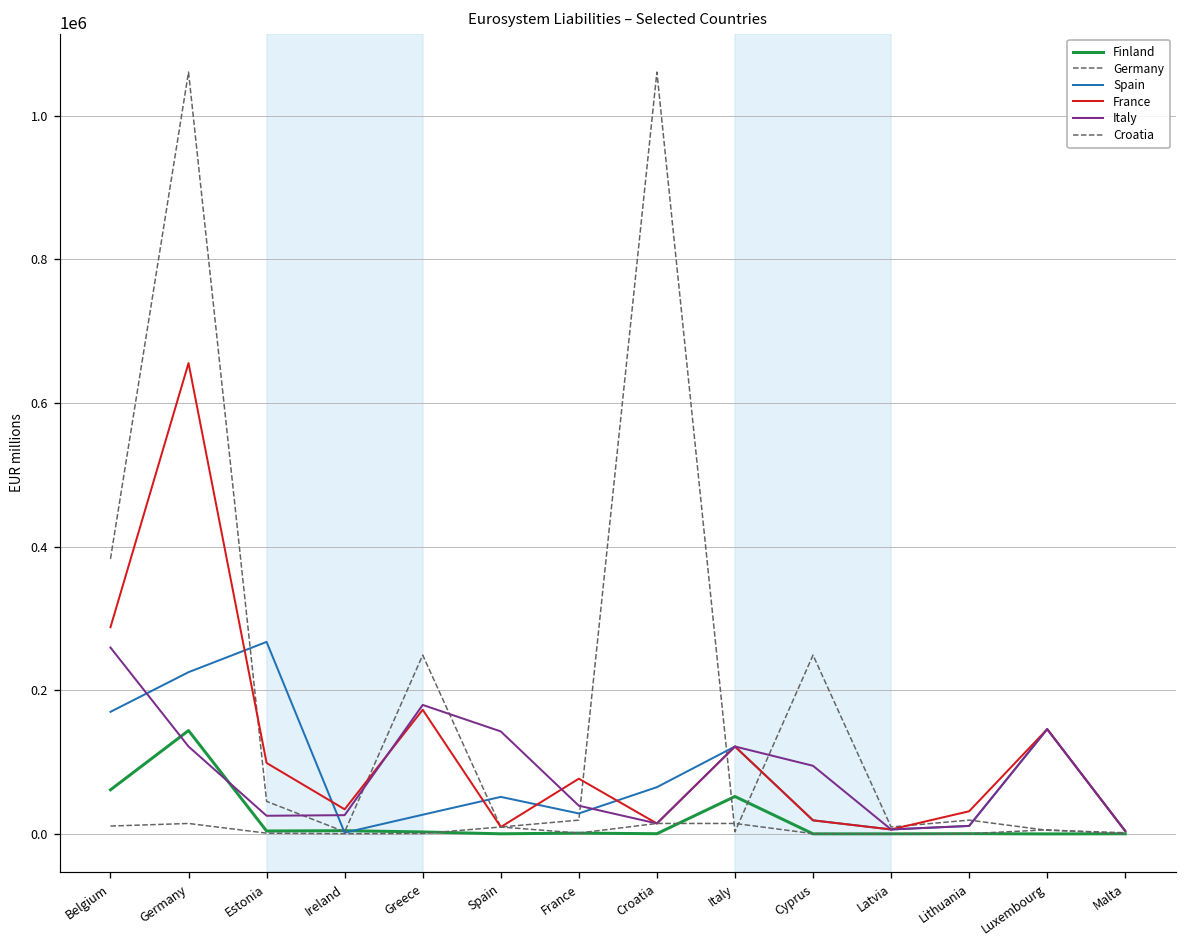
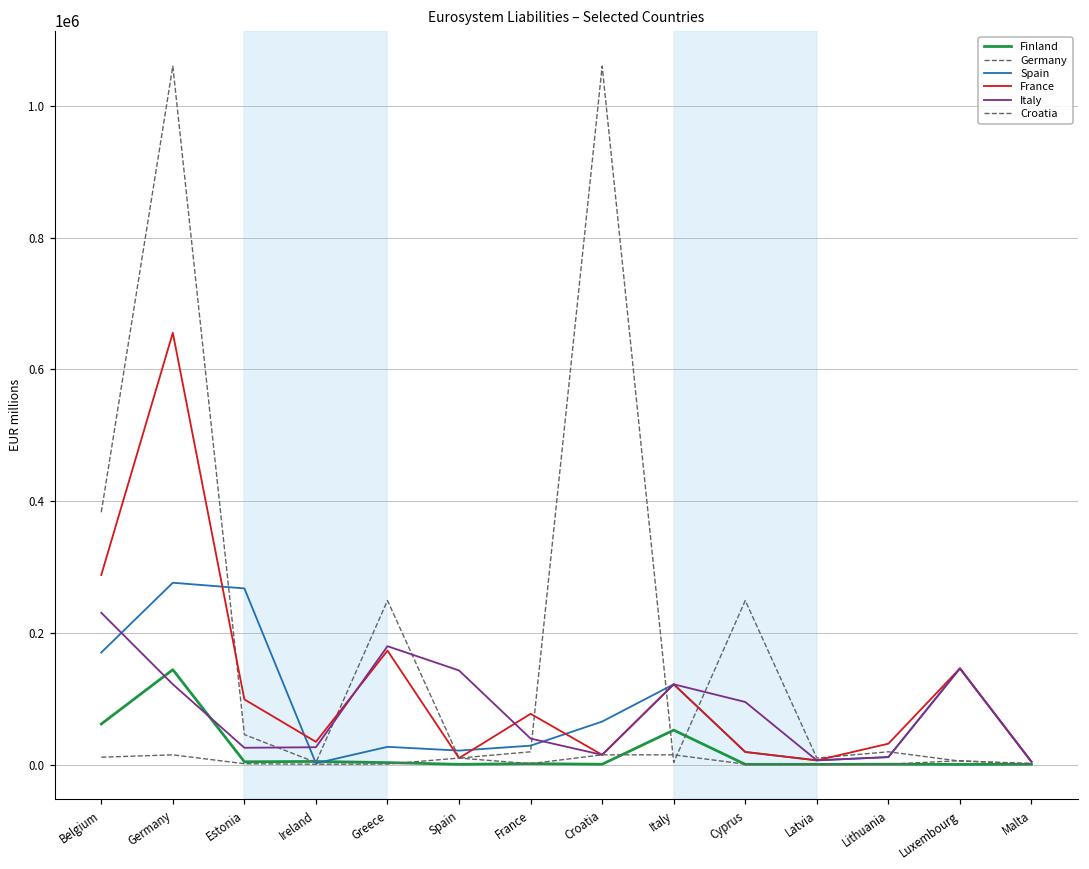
  {
    "Finland": {
      "Belgium": 60000,
      "Germany": 140000,
      "Spain": 0,
      "Croatia": 0,
      "Italy": 50000,
      "Luxembourg": 0
    },
    "Spain": {
      "Belgium": 170000,
-     "Germany": 230000,
+     "Germany": 280000,
      "Estonia": 270000,
      "Greece": 30000,
-     "Spain": 50000,
+     "Spain": 20000,
      "France": 30000,
      "Croatia": 70000
    },
    "France": {
      "Belgium": 290000,
      "Germany": 660000,
      "Estonia": 100000,
      "Ireland": 30000,
      "Greece": 170000,
      "France": 80000,
      "Lithuania": 30000
    },
    "Italy": {
-     "Belgium": 260000,
+     "Belgium": 230000,
      "Germany": 120000,
      "Estonia": 30000,
      "Ireland": 30000,
      "Greece": 180000,
      "Spain": 140000,
      "France": 40000,
      "Cyprus": 100000
    }
  }
